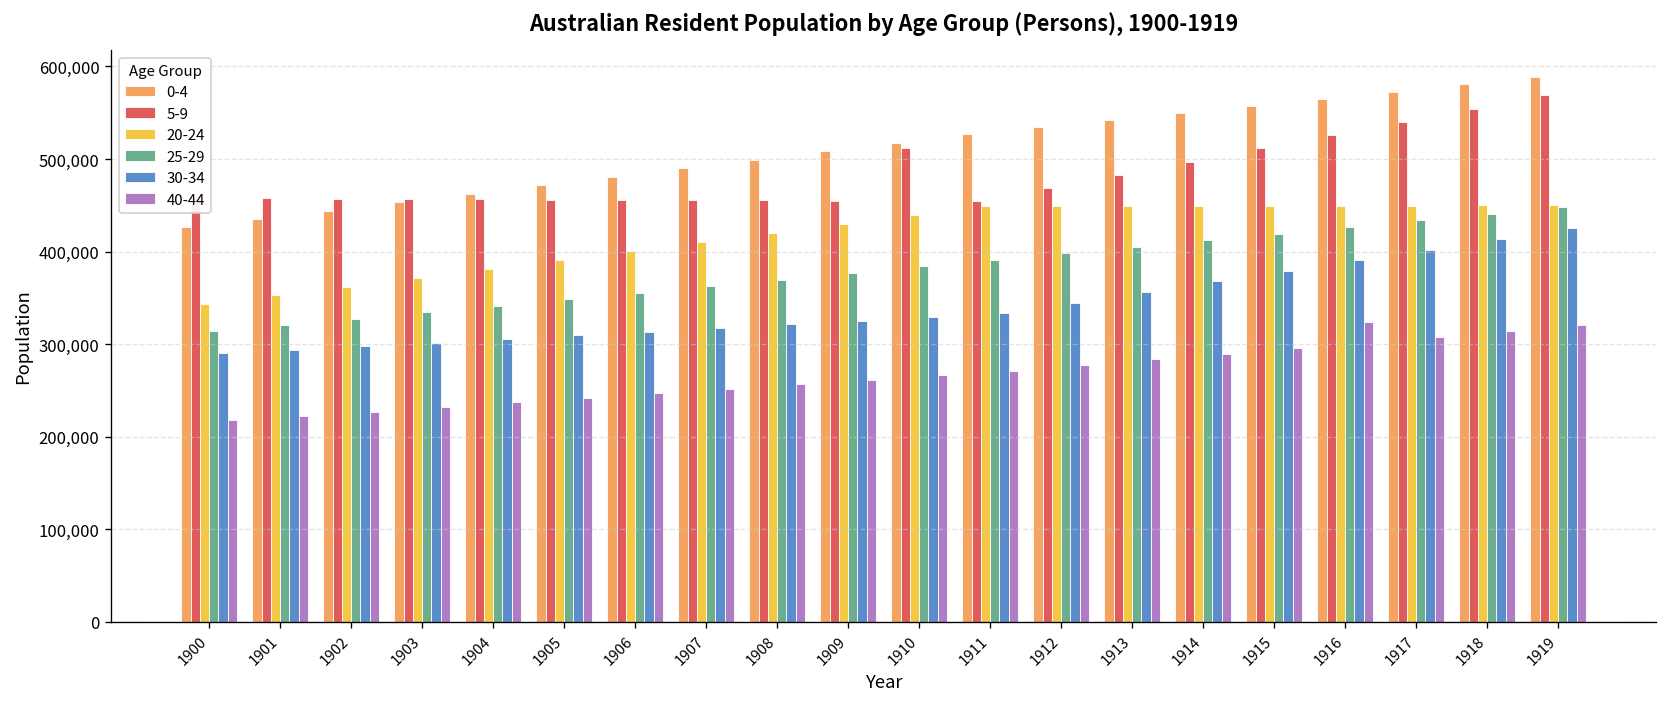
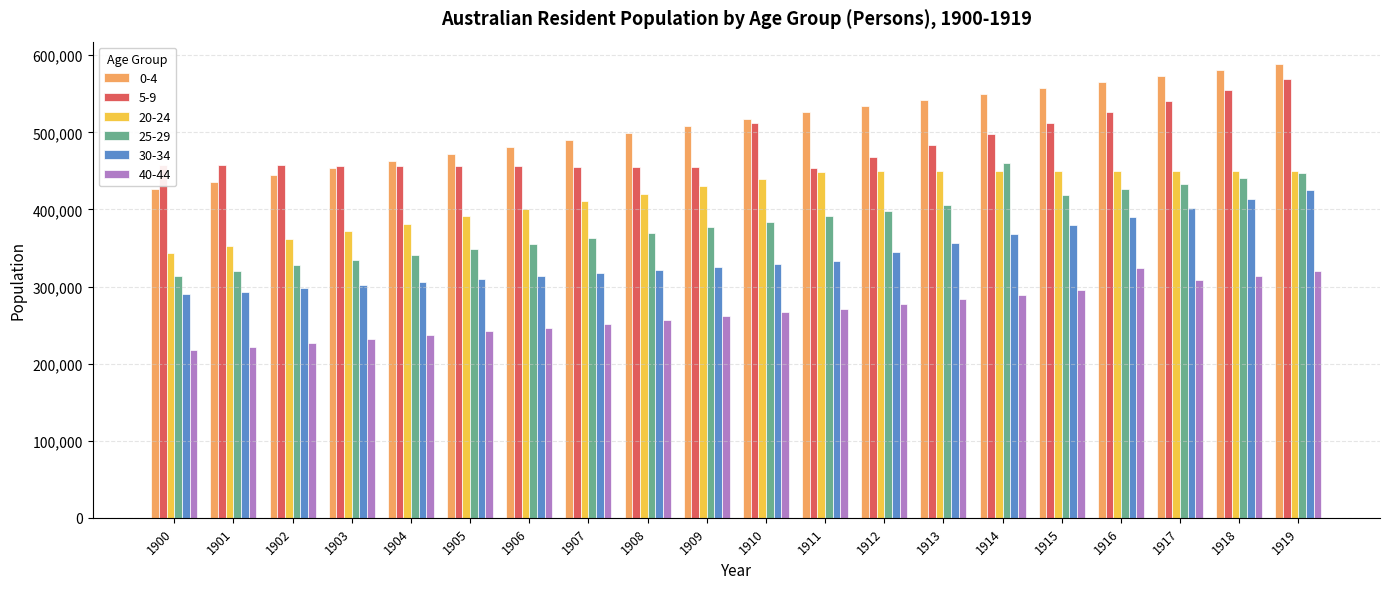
  {
    "5-9": {
      "1901": "460,000",
      "1902": "460,000",
      "1903": "460,000",
      "1904": "460,000",
      "1905": "460,000",
      "1906": "460,000",
      "1907": "460,000",
      "1908": "460,000",
      "1909": "450,000",
      "1910": "510,000",
      "1911": "450,000",
      "1912": "470,000",
      "1913": "480,000",
      "1914": "500,000",
      "1915": "510,000",
      "1916": "530,000",
      "1917": "540,000",
      "1918": "550,000",
      "1919": "570,000"
    },
    "25-29": {
      "1900": "310,000",
      "1901": "320,000",
      "1902": "330,000",
      "1903": "330,000",
      "1904": "340,000",
      "1905": "350,000",
      "1906": "360,000",
      "1907": "360,000",
      "1908": "370,000",
      "1909": "380,000",
      "1910": "380,000",
      "1911": "390,000",
      "1912": "400,000",
      "1913": "410,000",
-     "1914": "410,000",
+     "1914": "460,000",
      "1915": "420,000",
      "1916": "430,000",
      "1917": "430,000",
      "1918": "440,000",
      "1919": "450,000"
    },
    "30-34": {
      "1900": "290,000",
      "1901": "290,000",
      "1902": "300,000",
      "1903": "300,000",
      "1904": "310,000",
      "1905": "310,000",
      "1906": "310,000",
      "1907": "320,000",
      "1908": "320,000",
      "1909": "330,000",
      "1910": "330,000",
      "1911": "330,000",
      "1912": "340,000",
      "1913": "360,000",
      "1914": "370,000",
      "1915": "380,000",
      "1916": "390,000",
      "1917": "400,000",
      "1918": "410,000",
      "1919": "430,000"
    },
    "40-44": {
      "1900": "220,000",
      "1901": "220,000",
      "1902": "230,000",
      "1903": "230,000",
      "1904": "240,000",
      "1905": "240,000",
      "1906": "250,000",
      "1907": "250,000",
      "1908": "260,000",
      "1909": "260,000",
      "1910": "270,000",
      "1911": "270,000",
      "1912": "280,000",
      "1913": "280,000",
      "1914": "290,000",
      "1915": "300,000",
      "1916": "320,000",
      "1917": "310,000",
      "1918": "310,000",
      "1919": "320,000"
    }
  }
